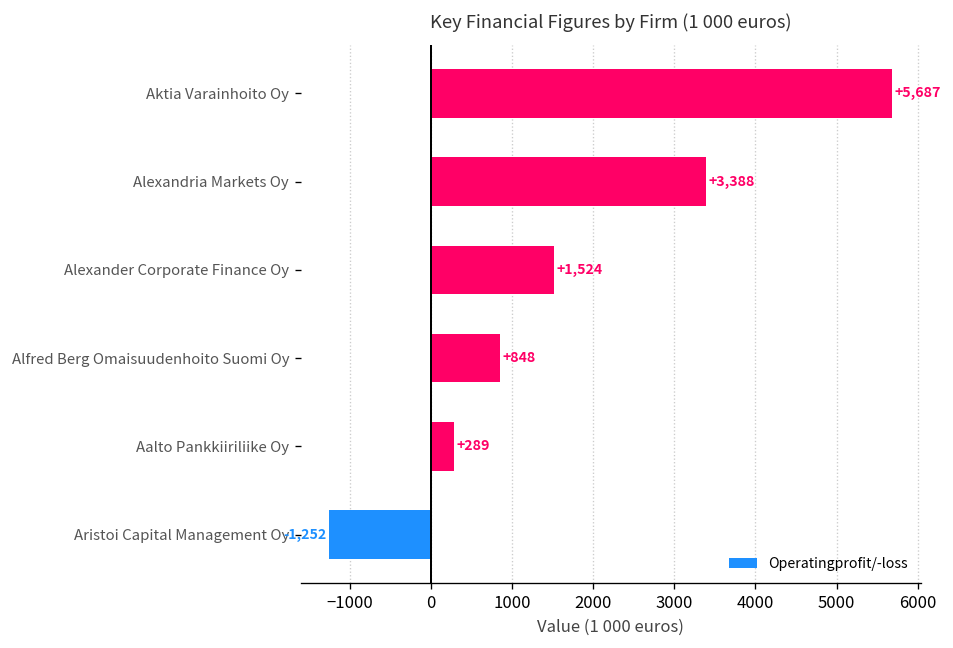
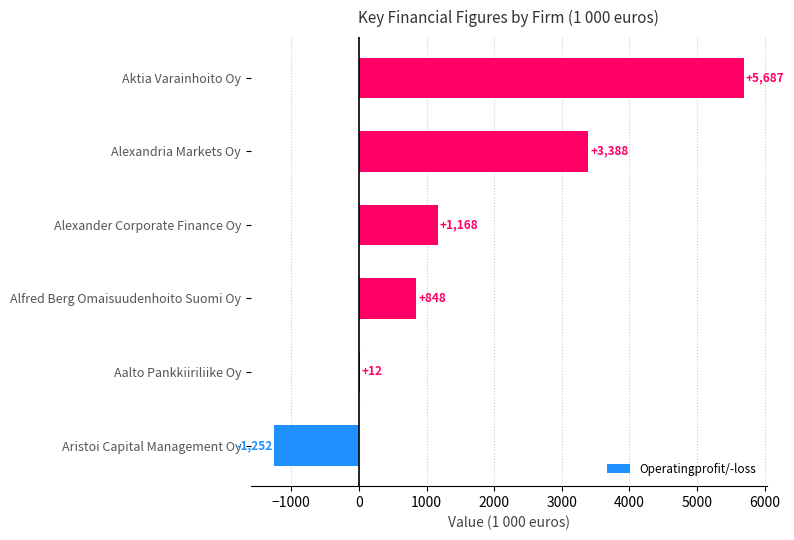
  {
    "Aktia Varainhoito Oy": "+5,687",
    "Alexandria Markets Oy": "+3,388",
-   "Alexander Corporate Finance Oy": "+1,524",
+   "Alexander Corporate Finance Oy": "+1,168",
    "Alfred Berg Omaisuudenhoito Suomi Oy": "+848",
-   "Aalto Pankkiiriliike Oy": "+289",
+   "Aalto Pankkiiriliike Oy": "+12",
    "Aristoi Capital Management Oy": "-1,252"
  }
